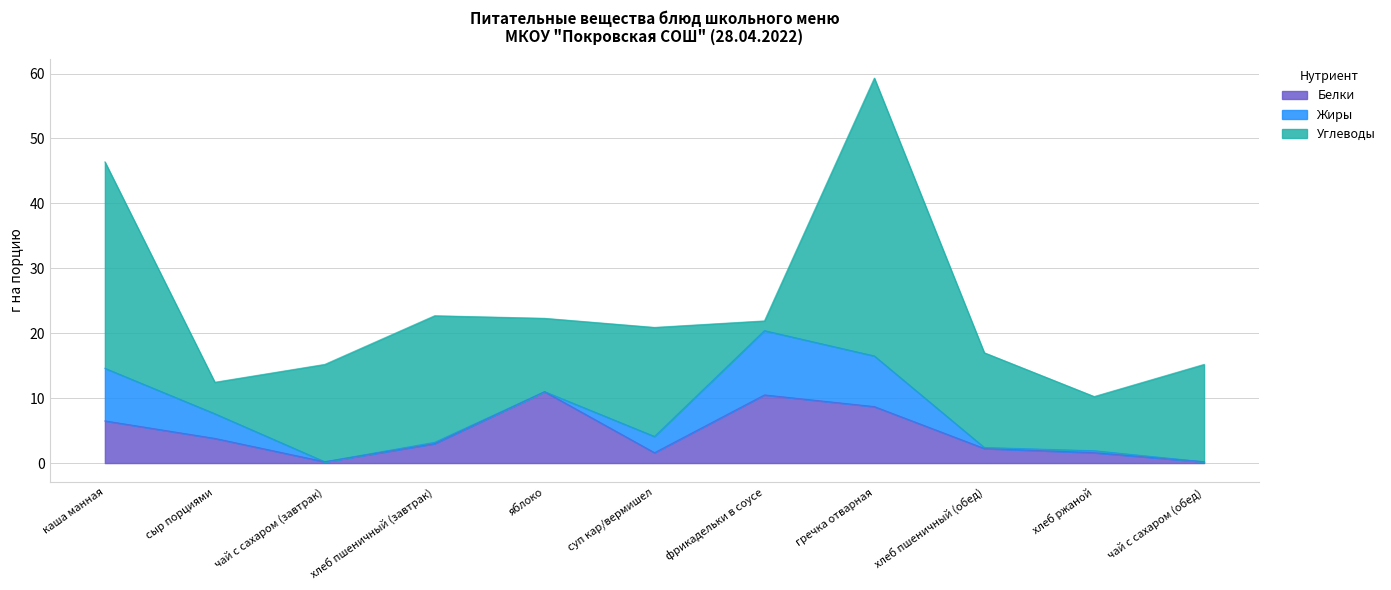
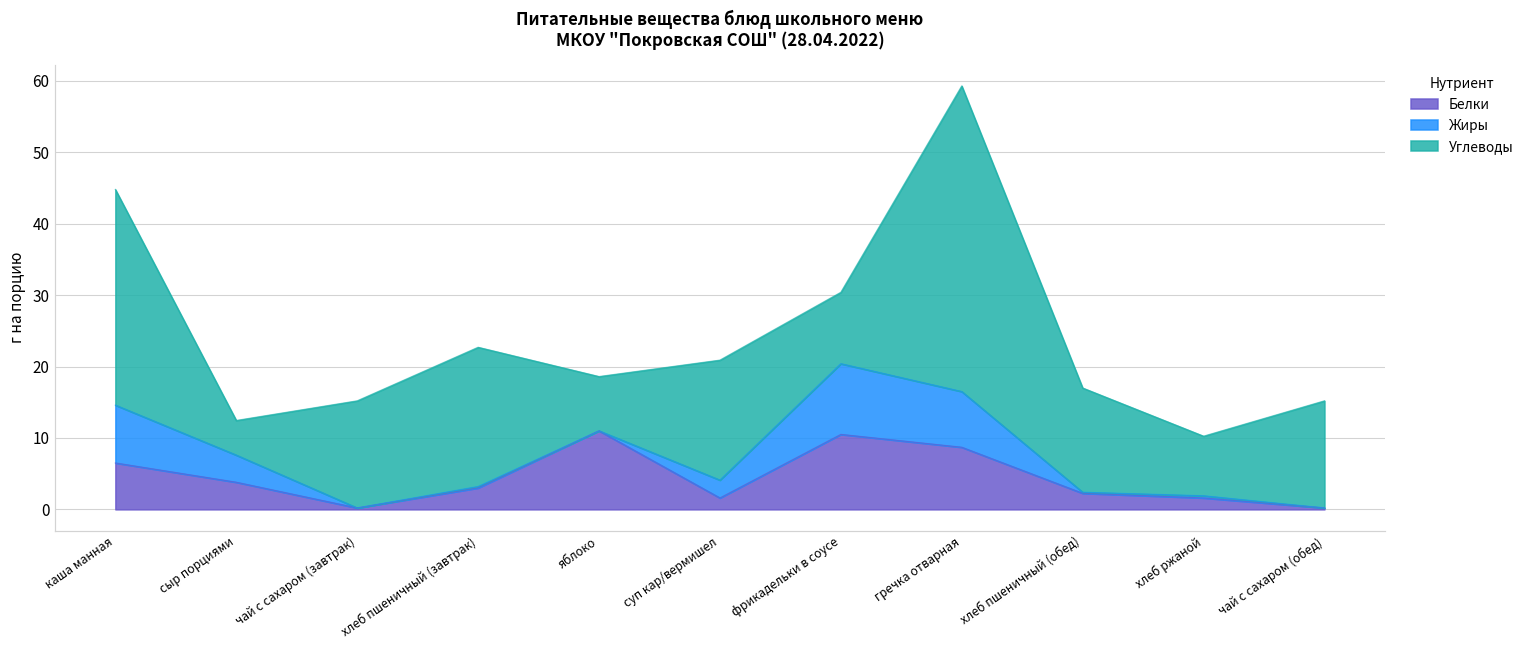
  {
    "Белки": {
      "каша манная": 7,
      "сыр порциями": 4,
      "суп кар/вермишел": 2,
      "фрикадельки в соусе": 11,
      "гречка отварная": 9
    },
    "Жиры": {
      "каша манная": 8,
      "сыр порциями": 4,
      "суп кар/вермишел": 2,
      "фрикадельки в соусе": 10,
      "гречка отварная": 8
    },
    "Углеводы": {
-     "каша манная": 32,
+     "каша манная": 30,
      "сыр порциями": 5,
      "чай с сахаром (завтрак)": 15,
      "хлеб пшеничный (завтрак)": 20,
-     "яблоко": 11,
+     "яблоко": 8,
      "суп кар/вермишел": 17,
-     "фрикадельки в соусе": 2,
+     "фрикадельки в соусе": 10,
      "гречка отварная": 43,
      "хлеб пшеничный (обед)": 15,
      "хлеб ржаной": 8,
      "чай с сахаром (обед)": 15
    }
  }
